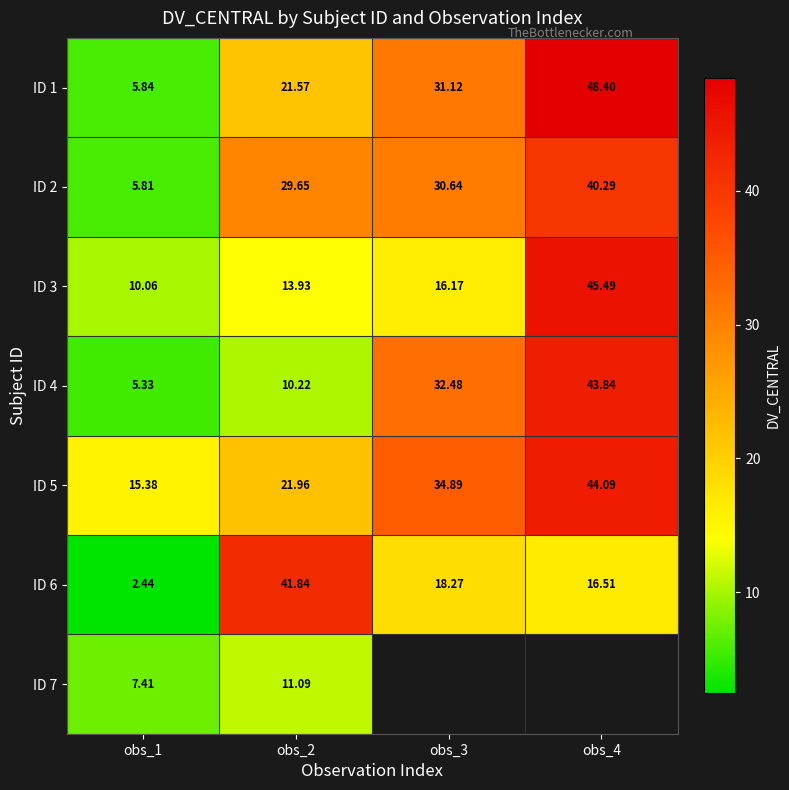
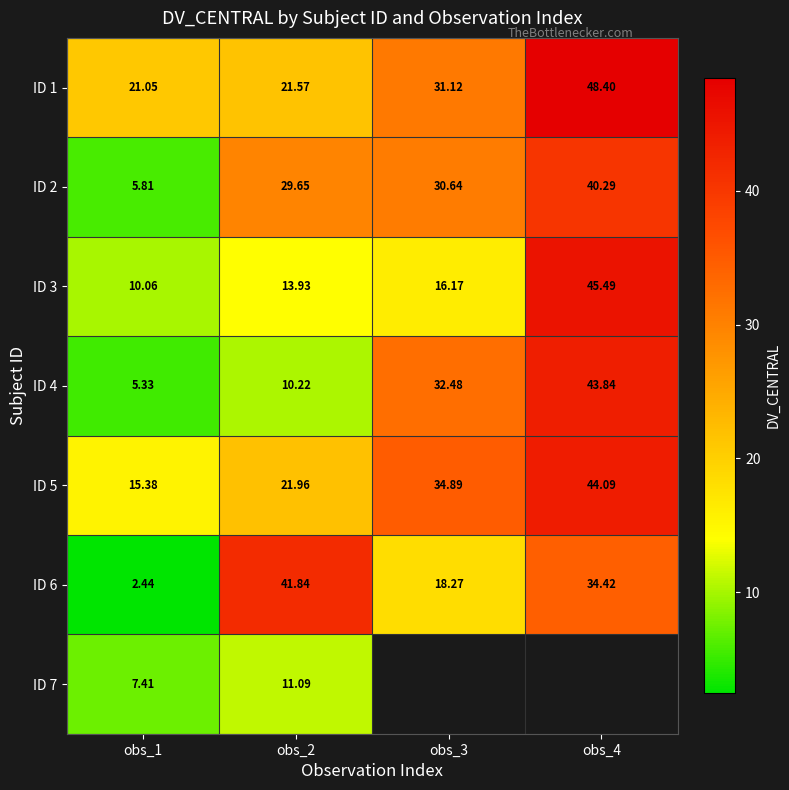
  {
    "ID 1": {
-     "obs_1": 5.84,
+     "obs_1": 21.05,
      "obs_2": 21.57,
      "obs_3": 31.12,
      "obs_4": 48.40
    },
    "ID 2": {
      "obs_1": 5.81,
      "obs_2": 29.65,
      "obs_3": 30.64,
      "obs_4": 40.29
    },
    "ID 3": {
      "obs_1": 10.06,
      "obs_2": 13.93,
      "obs_3": 16.17,
      "obs_4": 45.49
    },
    "ID 4": {
      "obs_1": 5.33,
      "obs_2": 10.22,
      "obs_3": 32.48,
      "obs_4": 43.84
    },
    "ID 5": {
      "obs_1": 15.38,
      "obs_2": 21.96,
      "obs_3": 34.89,
      "obs_4": 44.09
    },
    "ID 6": {
      "obs_1": 2.44,
      "obs_2": 41.84,
      "obs_3": 18.27,
-     "obs_4": 16.51
+     "obs_4": 34.42
    },
    "ID 7": {
      "obs_1": 7.41,
      "obs_2": 11.09
    }
  }
